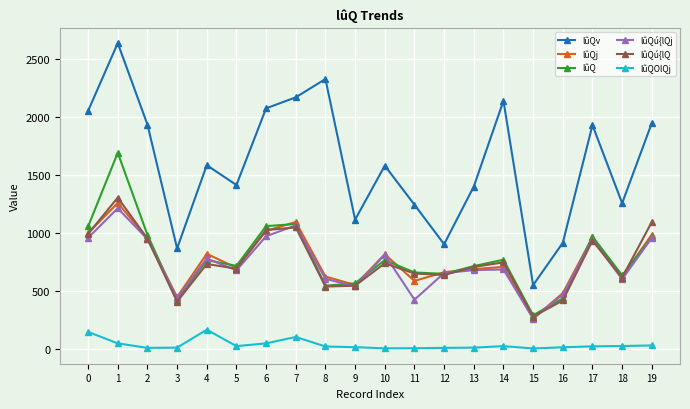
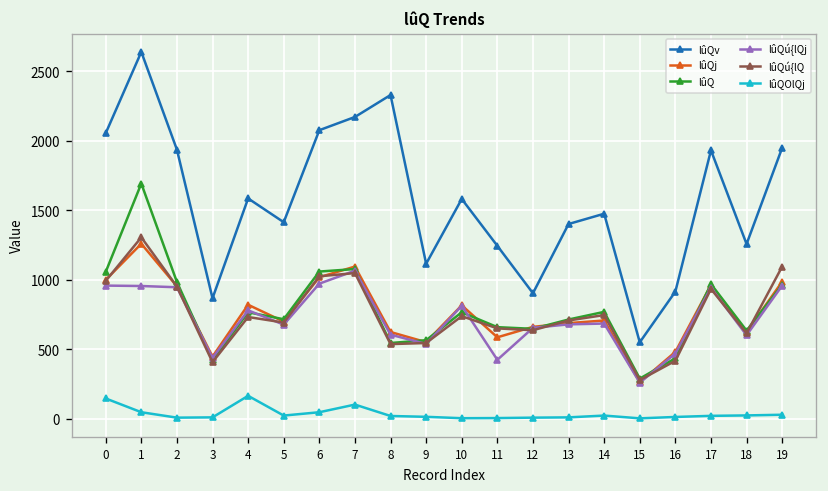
  {
    "lûQv": {
      "0": 2050,
      "1": 2640,
      "2": 1940,
      "3": 870,
      "4": 1580,
      "5": 1410,
      "6": 2080,
      "7": 2170,
      "8": 2330,
      "9": 1110,
      "10": 1580,
      "11": 1240,
      "12": 900,
      "13": 1400,
-     "14": 2140,
+     "14": 1470,
      "15": 550,
      "16": 910,
      "17": 1930,
      "18": 1260,
      "19": 1950
    },
    "lûQj": {
      "1": 1260,
      "4": 820,
      "11": 590,
      "14": 710
    },
    "lûQ": {
      "0": 1060,
      "1": 1690,
      "2": 980,
      "6": 1060,
      "10": 770,
      "14": 770
    },
    "lûQú{lQj": {
      "0": 960,
-     "1": 1210,
+     "1": 950,
      "6": 970,
      "11": 420,
      "14": 680
    },
    "lûQú{lQ": {
      "1": 1300,
      "4": 730,
      "10": 740,
      "14": 750,
      "19": 1090
    },
    "lûQOlQj": {
      "0": 150,
      "1": 50,
      "2": 10,
      "3": 10,
      "4": 160,
      "5": 20,
      "6": 50,
      "7": 100,
      "8": 20,
      "9": 10,
      "10": 0,
      "11": 0,
      "12": 10,
      "13": 10,
      "14": 20,
      "15": 0,
      "16": 10,
      "17": 20,
      "18": 20,
      "19": 30
    }
  }
